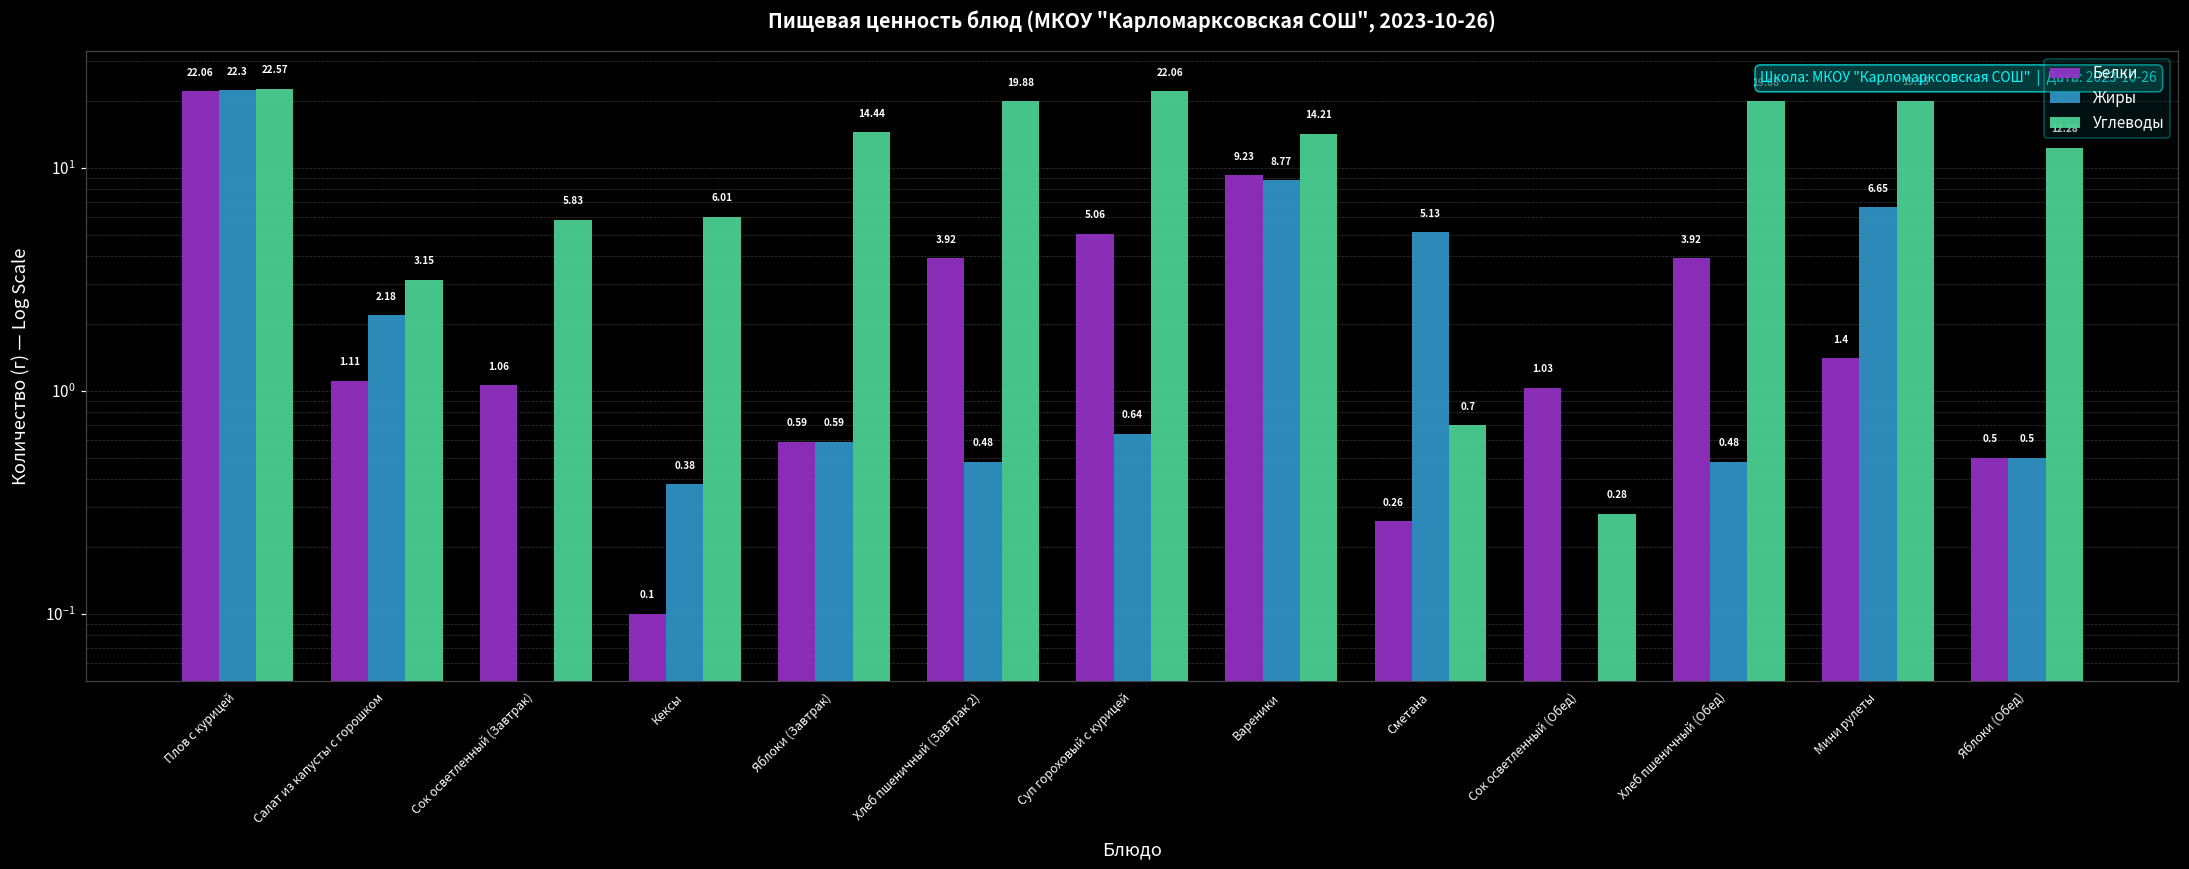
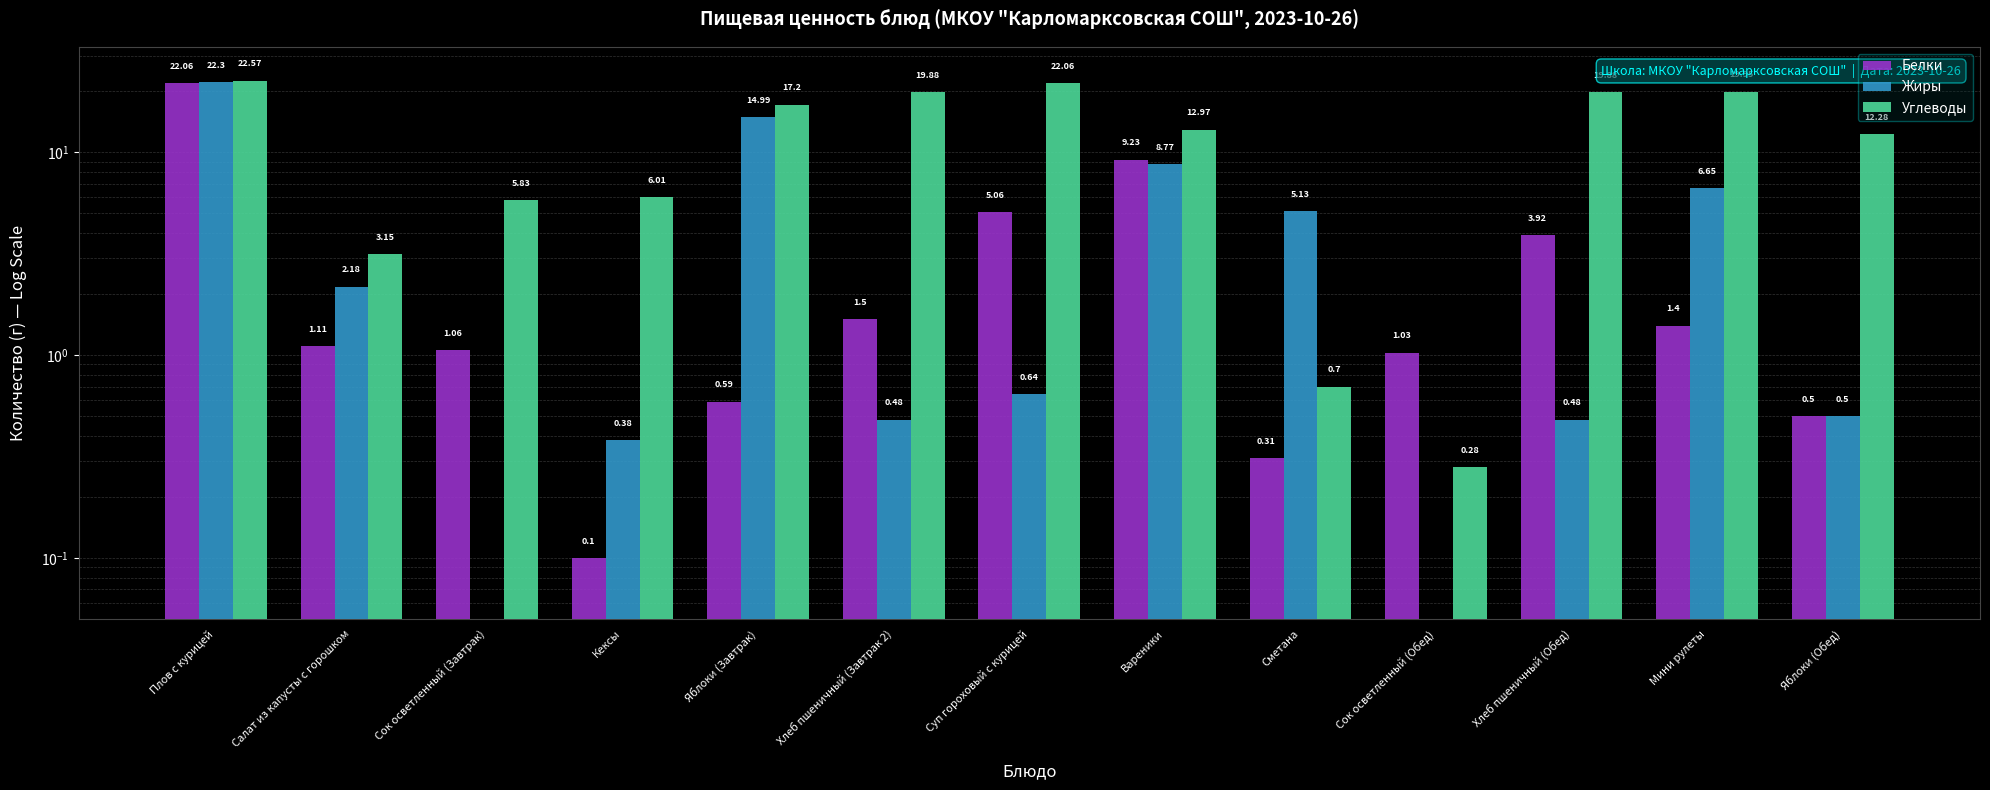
  {
    "Белки": {
      "Плов с курицей": 22.06,
      "Салат из капусты с горошком": 1.11,
      "Сок осветленный (Завтрак)": 1.06,
      "Кексы": 0.1,
      "Яблоки (Завтрак)": 0.59,
-     "Хлеб пшеничный (Завтрак 2)": 3.92,
+     "Хлеб пшеничный (Завтрак 2)": 1.5,
      "Суп гороховый с курицей": 5.06,
      "Вареники": 9.23,
-     "Сметана": 0.26,
+     "Сметана": 0.31,
      "Сок осветленный (Обед)": 1.03,
      "Хлеб пшеничный (Обед)": 3.92,
      "Мини рулеты": 1.4,
      "Яблоки (Обед)": 0.5
    },
    "Жиры": {
      "Плов с курицей": 22.3,
      "Салат из капусты с горошком": 2.18,
      "Кексы": 0.38,
-     "Яблоки (Завтрак)": 0.59,
+     "Яблоки (Завтрак)": 14.99,
      "Хлеб пшеничный (Завтрак 2)": 0.48,
      "Суп гороховый с курицей": 0.64,
      "Вареники": 8.77,
      "Сметана": 5.13,
      "Хлеб пшеничный (Обед)": 0.48,
      "Мини рулеты": 6.65,
      "Яблоки (Обед)": 0.5
    },
    "Углеводы": {
      "Плов с курицей": 22.57,
      "Салат из капусты с горошком": 3.15,
      "Сок осветленный (Завтрак)": 5.83,
      "Кексы": 6.01,
-     "Яблоки (Завтрак)": 14.44,
+     "Яблоки (Завтрак)": 17.2,
      "Хлеб пшеничный (Завтрак 2)": 19.88,
      "Суп гороховый с курицей": 22.06,
-     "Вареники": 14.21,
+     "Вареники": 12.97,
      "Сметана": 0.7,
      "Сок осветленный (Обед)": 0.28
    }
  }
